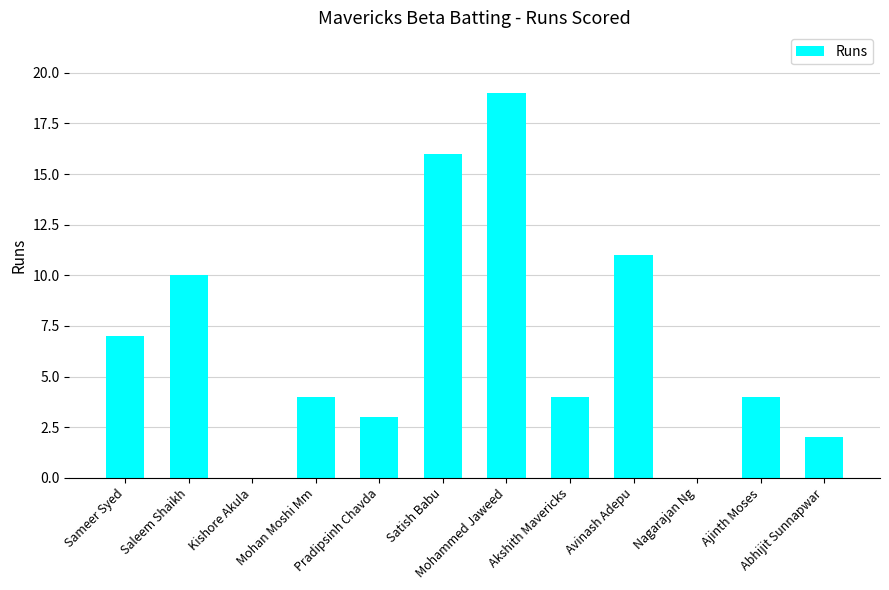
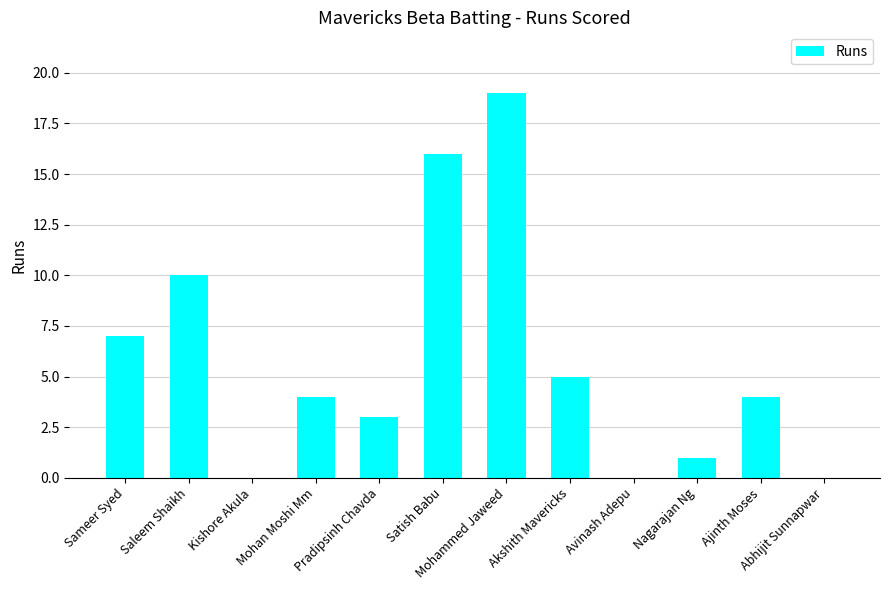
  {
    "Sameer Syed": 7,
    "Saleem Shaikh": 10,
    "Kishore Akula": 0,
    "Mohan Moshi Mm": 4,
    "Pradipsinh Chavda": 3,
    "Satish Babu": 16,
    "Mohammed Jaweed": 19,
-   "Akshith Mavericks": 4,
-   "Avinash Adepu": 11,
-   "Nagarajan Ng": 0,
+   "Akshith Mavericks": 5,
+   "Avinash Adepu": 0,
+   "Nagarajan Ng": 1,
    "Ajinth Moses": 4,
-   "Abhijit Sunnapwar": 2
+   "Abhijit Sunnapwar": 0
  }
